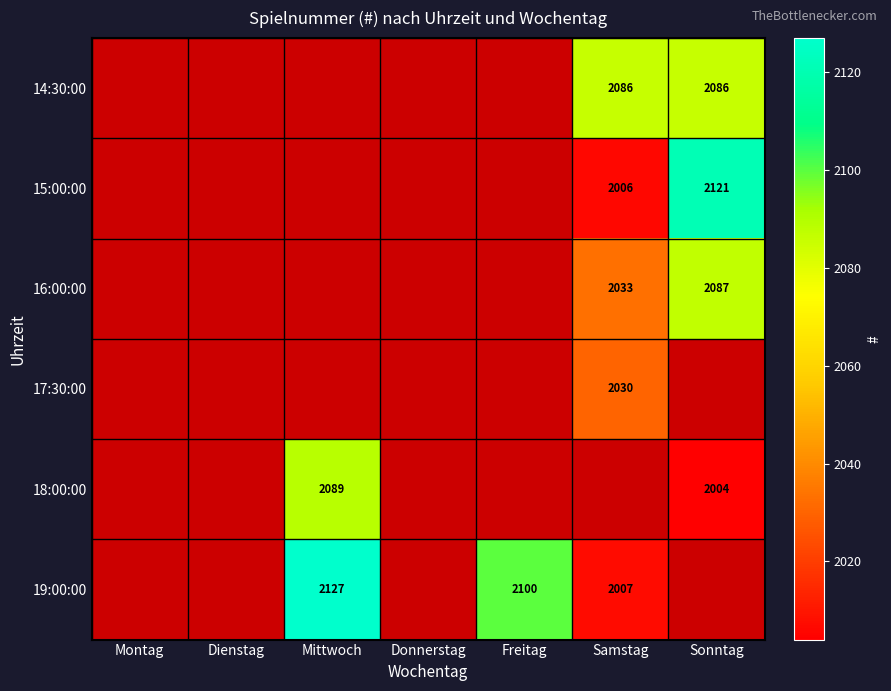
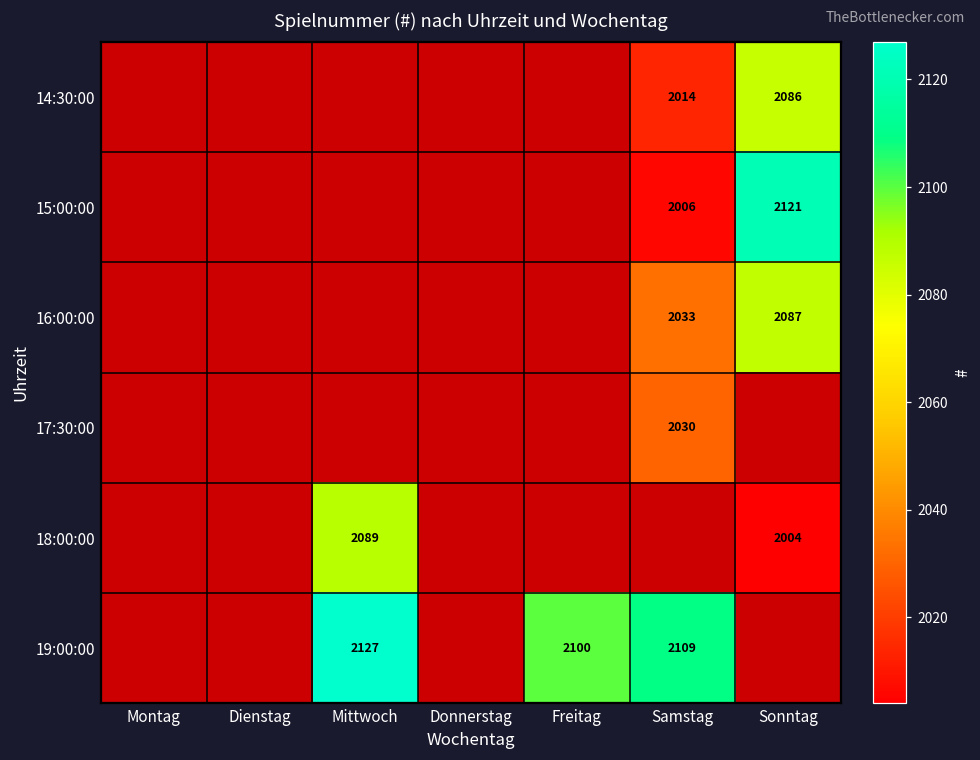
  {
    "14:30:00": {
-     "Samstag": 2086,
+     "Samstag": 2014,
      "Sonntag": 2086
    },
    "15:00:00": {
      "Samstag": 2006,
      "Sonntag": 2121
    },
    "16:00:00": {
      "Samstag": 2033,
      "Sonntag": 2087
    },
    "17:30:00": {
      "Samstag": 2030
    },
    "18:00:00": {
      "Mittwoch": 2089,
      "Sonntag": 2004
    },
    "19:00:00": {
      "Mittwoch": 2127,
      "Freitag": 2100,
-     "Samstag": 2007
+     "Samstag": 2109
    }
  }
